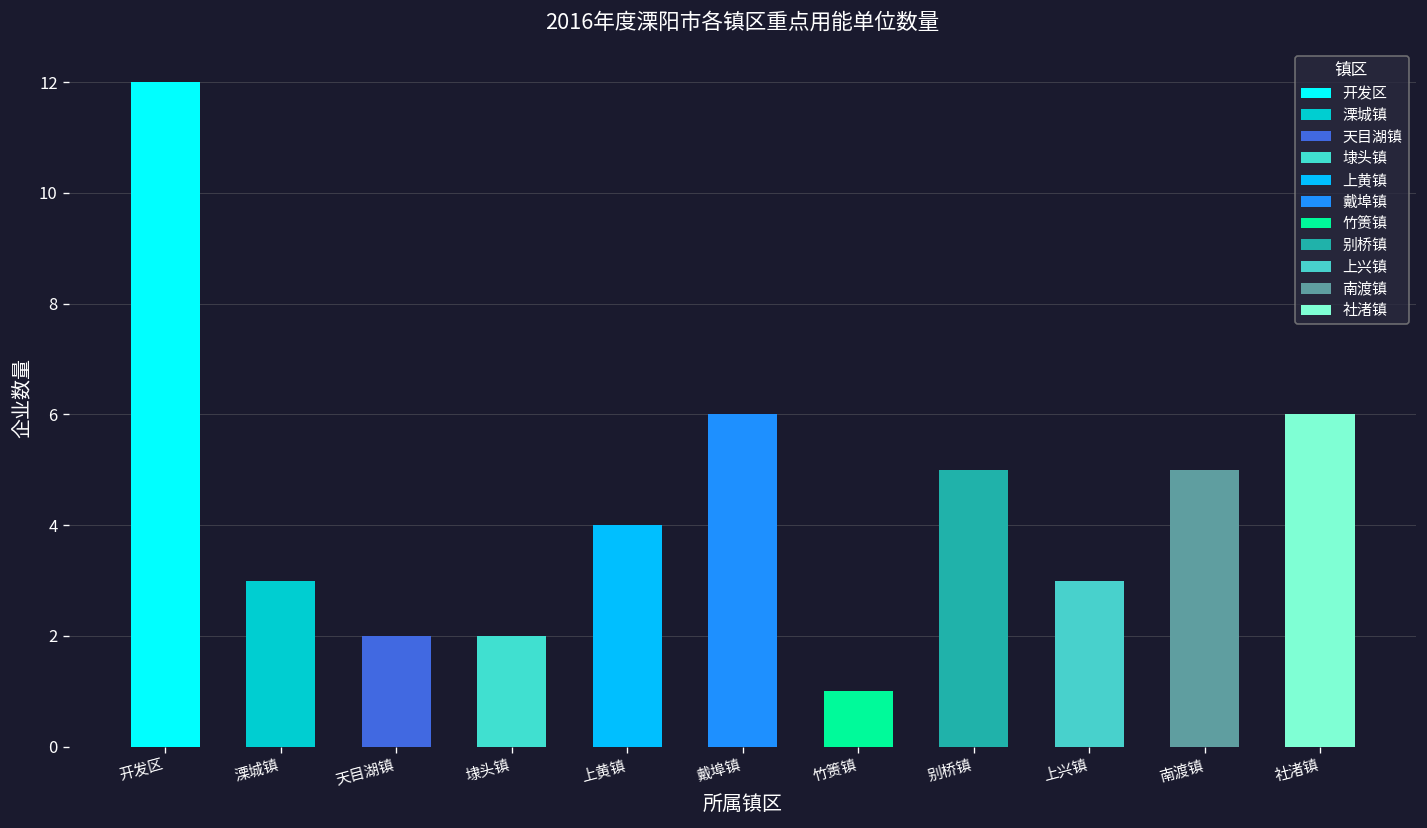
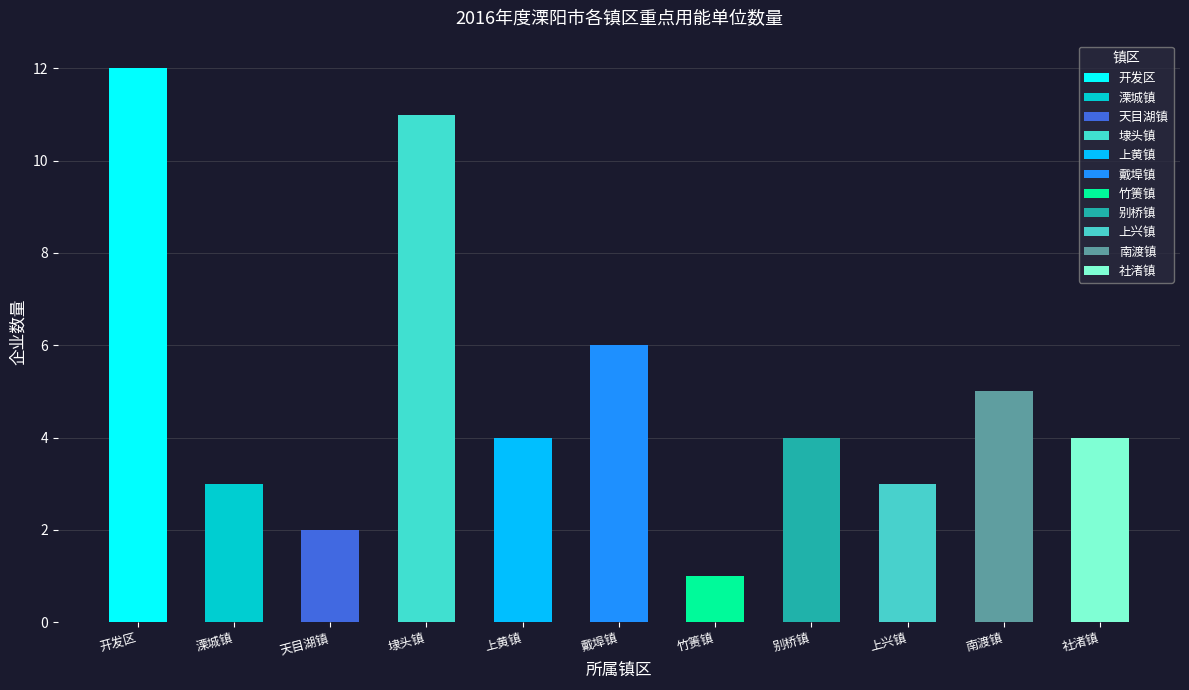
  {
    "开发区": 12,
    "溧城镇": 3,
    "天目湖镇": 2,
-   "埭头镇": 2,
+   "埭头镇": 11,
    "上黄镇": 4,
    "戴埠镇": 6,
    "竹箦镇": 1,
-   "别桥镇": 5,
+   "别桥镇": 4,
    "上兴镇": 3,
    "南渡镇": 5,
-   "社渚镇": 6
+   "社渚镇": 4
  }
